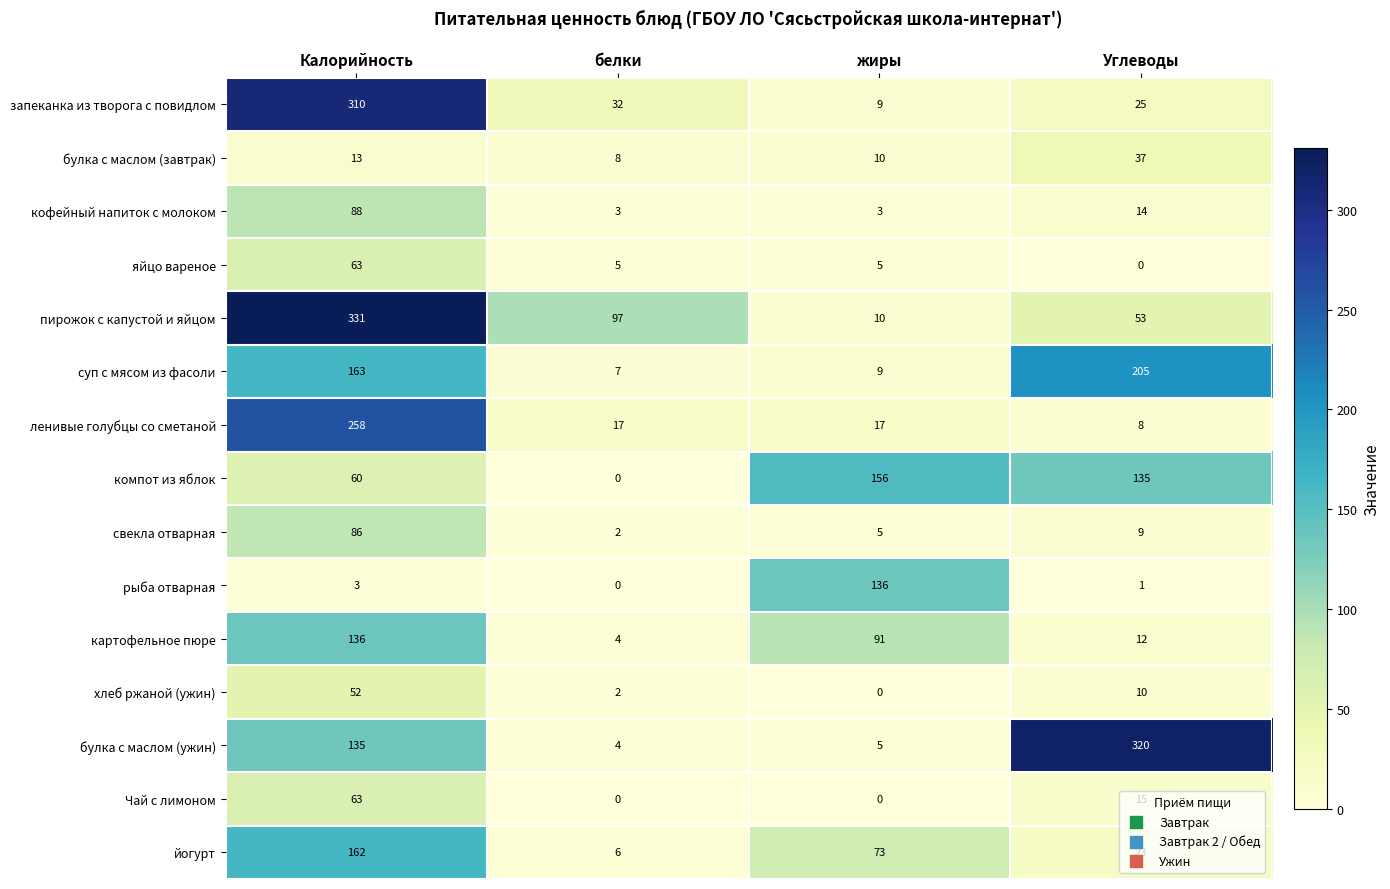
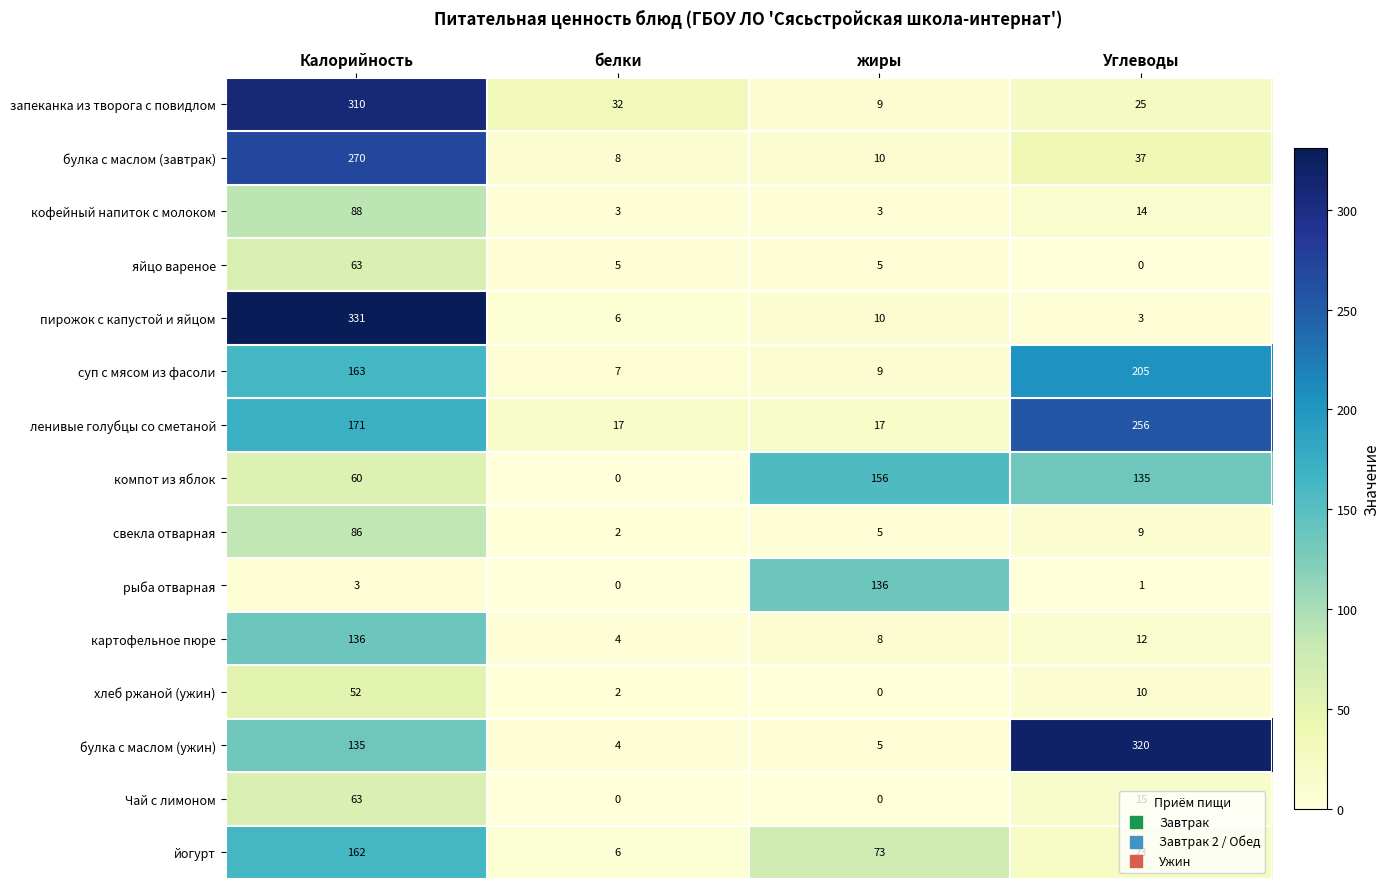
  {
    "запеканка из творога с повидлом": {
      "Калорийность": 310,
      "белки": 32,
      "жиры": 9,
      "Углеводы": 25
    },
    "булка с маслом (завтрак)": {
-     "Калорийность": 13,
+     "Калорийность": 270,
      "белки": 8,
      "жиры": 10,
      "Углеводы": 37
    },
    "кофейный напиток с молоком": {
      "Калорийность": 88,
      "белки": 3,
      "жиры": 3,
      "Углеводы": 14
    },
    "яйцо вареное": {
      "Калорийность": 63,
      "белки": 5,
      "жиры": 5,
      "Углеводы": 0
    },
    "пирожок с капустой и яйцом": {
      "Калорийность": 331,
-     "белки": 97,
+     "белки": 6,
      "жиры": 10,
-     "Углеводы": 53
+     "Углеводы": 3
    },
    "суп с мясом из фасоли": {
      "Калорийность": 163,
      "белки": 7,
      "жиры": 9,
      "Углеводы": 205
    },
    "ленивые голубцы со сметаной": {
-     "Калорийность": 258,
+     "Калорийность": 171,
      "белки": 17,
      "жиры": 17,
-     "Углеводы": 8
+     "Углеводы": 256
    },
    "компот из яблок": {
      "Калорийность": 60,
      "белки": 0,
      "жиры": 156,
      "Углеводы": 135
    },
    "свекла отварная": {
      "Калорийность": 86,
      "белки": 2,
      "жиры": 5,
      "Углеводы": 9
    },
    "рыба отварная": {
      "Калорийность": 3,
      "белки": 0,
      "жиры": 136,
      "Углеводы": 1
    },
    "картофельное пюре": {
      "Калорийность": 136,
      "белки": 4,
-     "жиры": 91,
+     "жиры": 8,
      "Углеводы": 12
    },
    "хлеб ржаной (ужин)": {
      "Калорийность": 52,
      "белки": 2,
      "жиры": 0,
      "Углеводы": 10
    },
    "булка с маслом (ужин)": {
      "Калорийность": 135,
      "белки": 4,
      "жиры": 5,
      "Углеводы": 320
    },
    "Чай с лимоном": {
      "Калорийность": 63,
      "белки": 0,
      "жиры": 0
    },
    "йогурт": {
      "Калорийность": 162,
      "белки": 6,
      "жиры": 73
    }
  }
